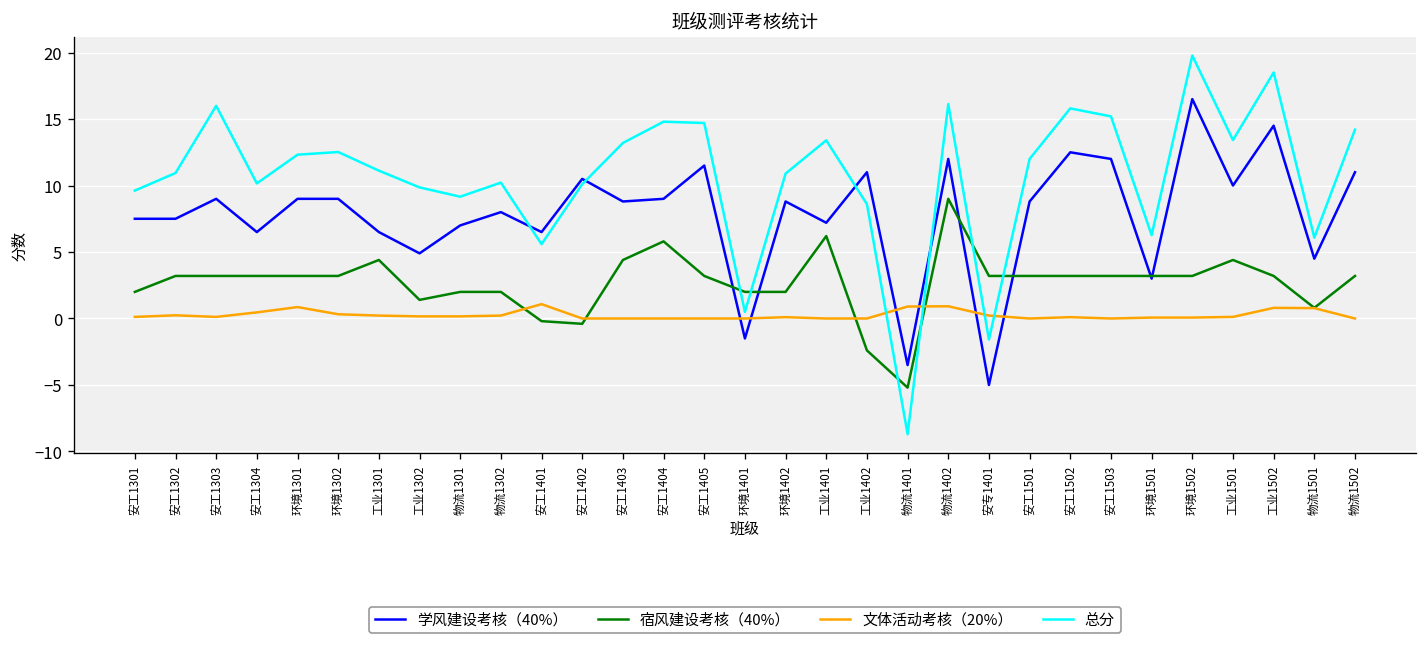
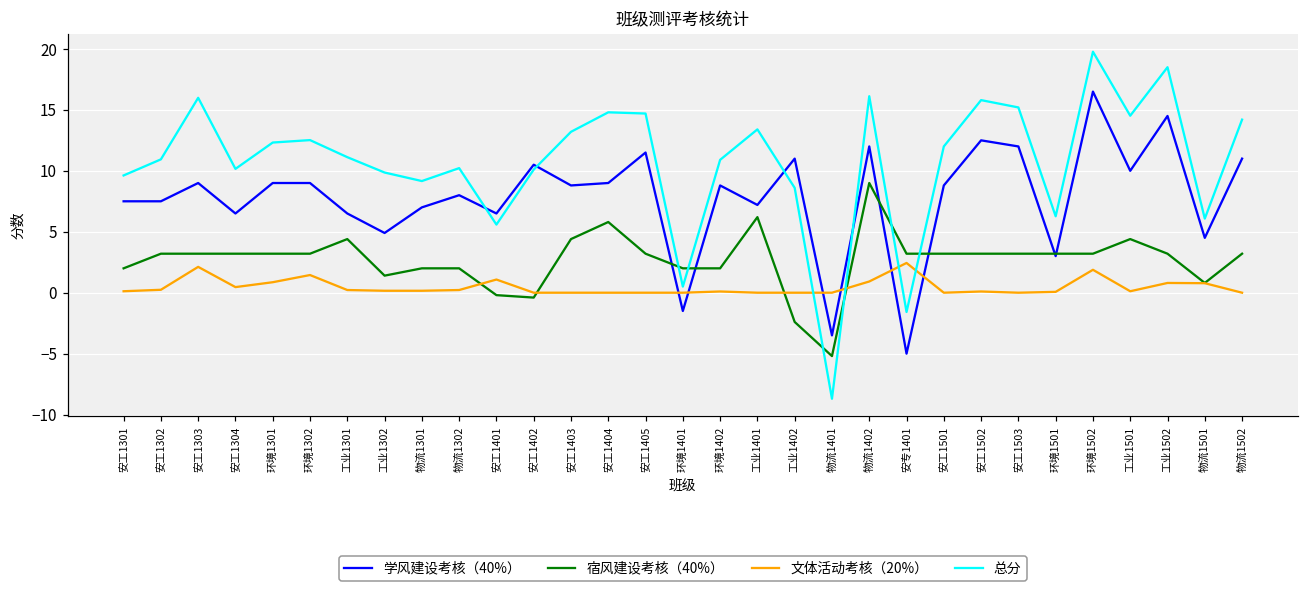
  {
    "学风建设考核（40%）": {
      "安工1301": 7.5,
      "安工1302": 7.5,
      "安工1303": 9.0,
      "安工1304": 6.5,
      "环境1301": 9.0,
      "环境1302": 9.0,
      "工业1301": 6.5,
      "工业1302": 4.9,
      "物流1301": 7.0,
      "物流1302": 8.0,
      "安工1401": 6.5,
      "安工1402": 10.5,
      "安工1403": 8.8,
      "安工1404": 9.0,
      "安工1405": 11.5,
      "环境1401": -1.5,
      "环境1402": 8.8,
      "工业1401": 7.2,
      "工业1402": 11.0,
      "物流1401": -3.5,
      "物流1402": 12.0,
      "安专1401": -5.0,
      "安工1501": 8.8,
      "安工1502": 12.5,
      "安工1503": 12.0,
      "环境1502": 16.5,
      "工业1501": 10.0,
      "工业1502": 14.5,
      "物流1501": 4.5,
      "物流1502": 11.0
    },
    "宿风建设考核（40%）": {
      "安工1301": 2.0,
      "安工1302": 3.2,
      "安工1303": 3.2,
      "安工1304": 3.2,
      "环境1301": 3.2,
      "环境1302": 3.2,
      "工业1301": 4.4,
      "工业1302": 1.4,
      "物流1301": 2.0,
      "物流1302": 2.0,
      "安工1401": -0.2,
      "安工1402": -0.4,
      "安工1403": 4.4,
      "安工1404": 5.8,
      "安工1405": 3.2,
      "环境1401": 2.0,
      "环境1402": 2.0,
      "工业1401": 6.2,
      "工业1402": -2.4,
      "物流1401": -5.2,
      "物流1402": 9.0,
      "安专1401": 3.2,
      "安工1501": 3.2,
      "安工1502": 3.2,
      "安工1503": 3.2,
      "环境1502": 3.2,
      "工业1501": 4.4,
      "工业1502": 3.2,
      "物流1502": 3.2
    },
    "文体活动考核（20%）": {
      "安工1301": 0.1,
      "安工1302": 0.2,
-     "安工1303": 0.1,
+     "安工1303": 2.1,
      "安工1304": 0.5,
      "环境1301": 0.9,
-     "环境1302": 0.3,
+     "环境1302": 1.5,
      "工业1301": 0.2,
      "工业1302": 0.2,
      "物流1301": 0.2,
      "物流1302": 0.2,
      "安工1401": 1.1,
      "安工1402": 0.0,
      "安工1403": 0.0,
      "安工1404": 0.0,
      "安工1405": 0.0,
      "环境1401": 0.0,
      "环境1402": 0.1,
      "工业1401": 0.0,
      "工业1402": 0.0,
-     "物流1401": 0.9,
+     "物流1401": 0.0,
      "物流1402": 0.9,
-     "安专1401": 0.2,
+     "安专1401": 2.4,
      "安工1501": 0.0,
      "安工1502": 0.1,
      "安工1503": 0.0,
      "环境1501": 0.1,
-     "环境1502": 0.1,
+     "环境1502": 1.9,
      "工业1501": 0.1,
      "工业1502": 0.8,
      "物流1502": 0.0
    },
    "总分": {
      "安工1301": 9.6,
      "安工1302": 10.9,
      "安工1303": 16.0,
      "安工1304": 10.2,
      "环境1301": 12.3,
      "环境1302": 12.5,
      "工业1301": 11.1,
      "工业1302": 9.9,
      "物流1301": 9.2,
      "物流1302": 10.2,
      "安工1401": 5.6,
      "安工1402": 10.1,
      "安工1403": 13.2,
      "安工1404": 14.8,
      "安工1405": 14.7,
      "环境1401": 0.5,
      "环境1402": 10.9,
      "工业1401": 13.4,
      "工业1402": 8.6,
      "物流1401": -8.7,
      "物流1402": 16.1,
      "安专1401": -1.6,
      "安工1501": 12.0,
      "安工1502": 15.8,
      "安工1503": 15.2,
      "环境1501": 6.3,
      "环境1502": 19.8,
-     "工业1501": 13.4,
+     "工业1501": 14.5,
      "工业1502": 18.5,
      "物流1501": 6.1,
      "物流1502": 14.2
    }
  }
